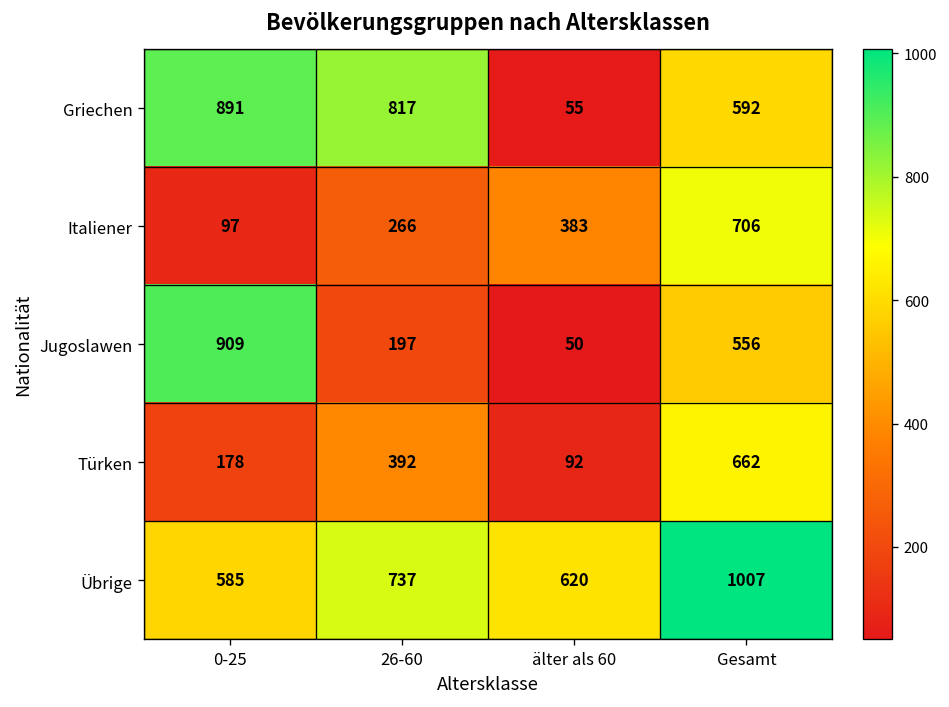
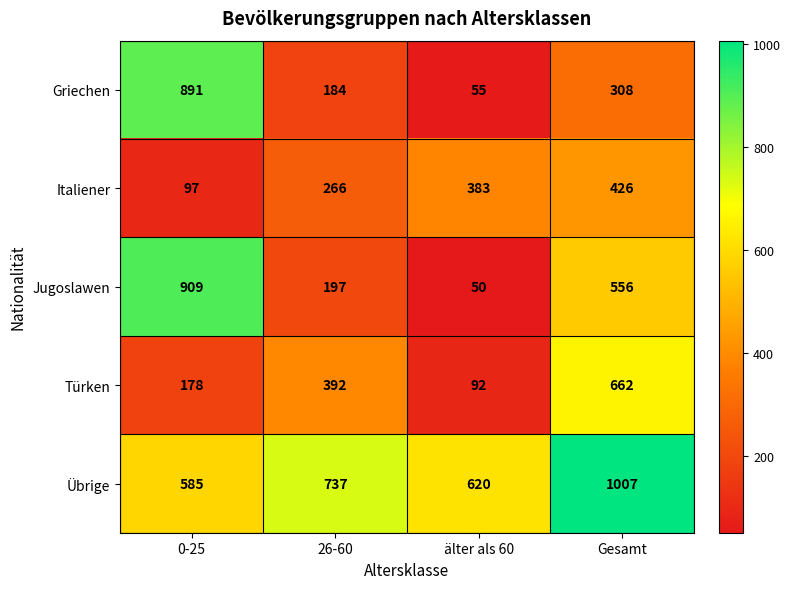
  {
    "Griechen": {
      "0-25": 891,
-     "26-60": 817,
+     "26-60": 184,
      "älter als 60": 55,
-     "Gesamt": 592
+     "Gesamt": 308
    },
    "Italiener": {
      "0-25": 97,
      "26-60": 266,
      "älter als 60": 383,
-     "Gesamt": 706
+     "Gesamt": 426
    },
    "Jugoslawen": {
      "0-25": 909,
      "26-60": 197,
      "älter als 60": 50,
      "Gesamt": 556
    },
    "Türken": {
      "0-25": 178,
      "26-60": 392,
      "älter als 60": 92,
      "Gesamt": 662
    },
    "Übrige": {
      "0-25": 585,
      "26-60": 737,
      "älter als 60": 620,
      "Gesamt": 1007
    }
  }
